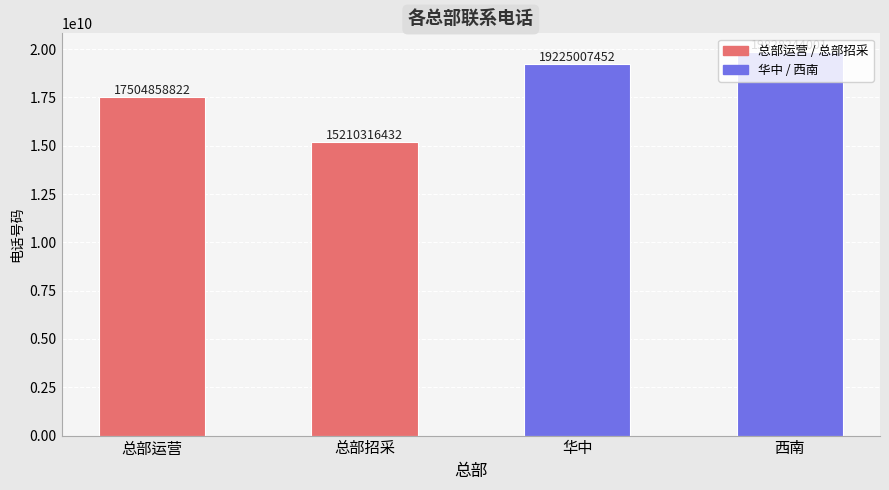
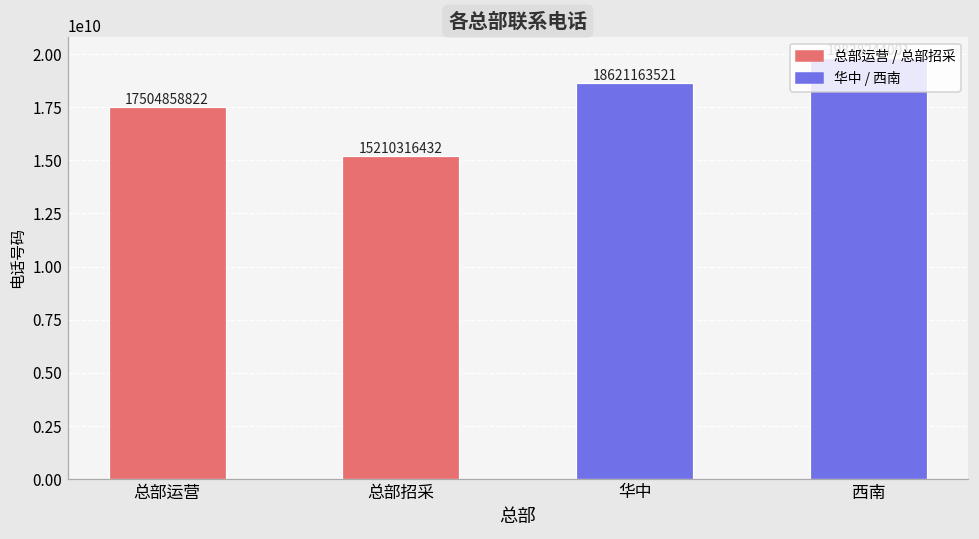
  {
    "总部运营": 17504858822,
    "总部招采": 15210316432,
-   "华中": 19225007452
+   "华中": 18621163521
  }
